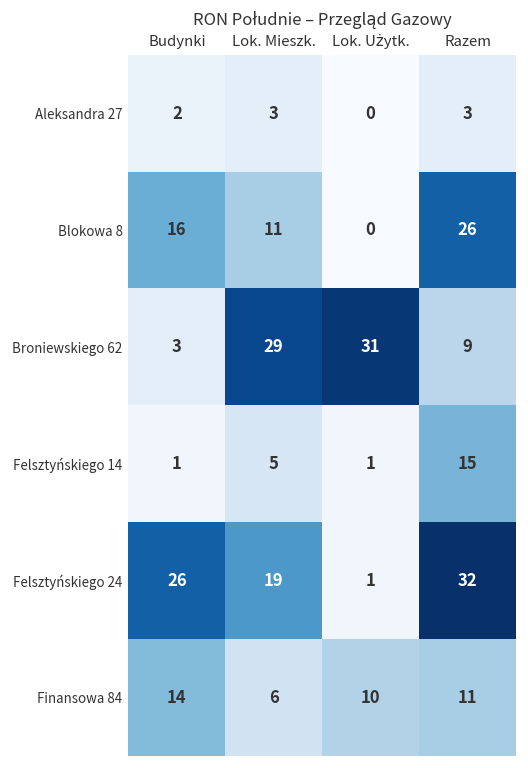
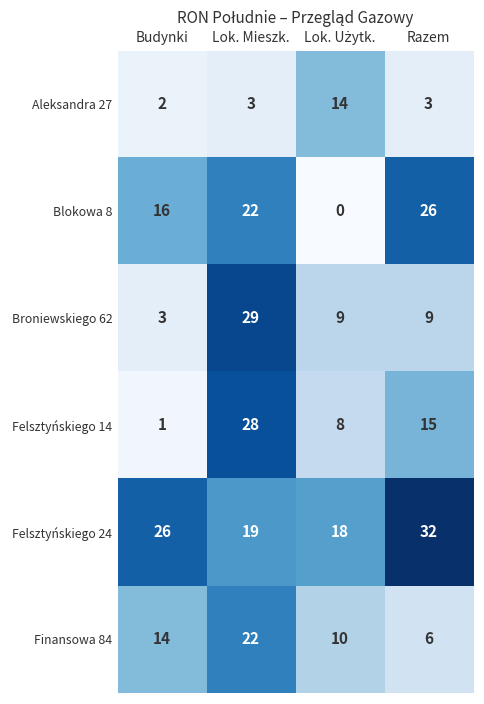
  {
    "Aleksandra 27": {
      "Budynki": 2,
      "Lok. Mieszk.": 3,
-     "Lok. Użytk.": 0,
+     "Lok. Użytk.": 14,
      "Razem": 3
    },
    "Blokowa 8": {
      "Budynki": 16,
-     "Lok. Mieszk.": 11,
+     "Lok. Mieszk.": 22,
      "Lok. Użytk.": 0,
      "Razem": 26
    },
    "Broniewskiego 62": {
      "Budynki": 3,
      "Lok. Mieszk.": 29,
-     "Lok. Użytk.": 31,
+     "Lok. Użytk.": 9,
      "Razem": 9
    },
    "Felsztyńskiego 14": {
      "Budynki": 1,
-     "Lok. Mieszk.": 5,
-     "Lok. Użytk.": 1,
+     "Lok. Mieszk.": 28,
+     "Lok. Użytk.": 8,
      "Razem": 15
    },
    "Felsztyńskiego 24": {
      "Budynki": 26,
      "Lok. Mieszk.": 19,
-     "Lok. Użytk.": 1,
+     "Lok. Użytk.": 18,
      "Razem": 32
    },
    "Finansowa 84": {
      "Budynki": 14,
-     "Lok. Mieszk.": 6,
+     "Lok. Mieszk.": 22,
      "Lok. Użytk.": 10,
-     "Razem": 11
+     "Razem": 6
    }
  }
